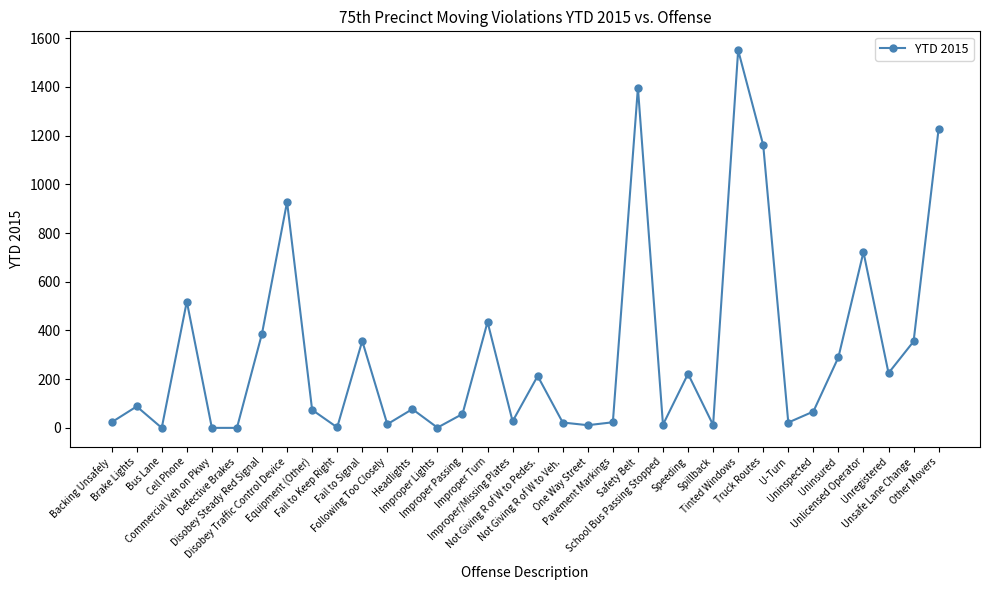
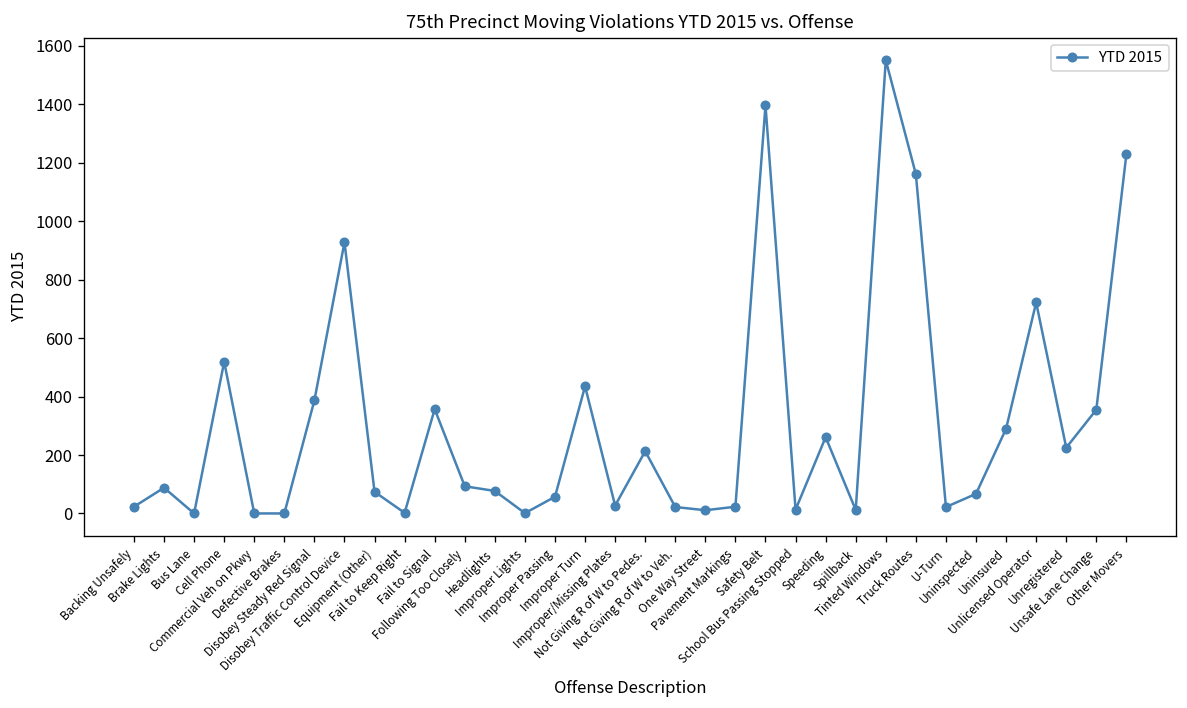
  {
    "Backing Unsafely": 20,
    "Brake Lights": 90,
    "Bus Lane": 0,
    "Cell Phone": 520,
    "Commercial Veh on Pkwy": 0,
    "Defective Brakes": 0,
    "Disobey Steady Red Signal": 390,
    "Disobey Traffic Control Device": 930,
    "Equipment (Other)": 70,
    "Fail to Keep Right": 0,
    "Fail to Signal": 360,
-   "Following Too Closely": 20,
+   "Following Too Closely": 90,
    "Headlights": 80,
    "Improper Lights": 0,
    "Improper Passing": 60,
    "Improper Turn": 440,
    "Improper/Missing Plates": 30,
    "Not Giving R of W to Pedes.": 210,
    "Not Giving R of W to Veh.": 20,
    "One Way Street": 10,
    "Pavement Markings": 20,
    "Safety Belt": 1400,
    "School Bus Passing Stopped": 10,
-   "Speeding": 220,
+   "Speeding": 260,
    "Spillback": 10,
    "Tinted Windows": 1550,
    "Truck Routes": 1160,
    "U-Turn": 20,
    "Uninspected": 70,
    "Uninsured": 290,
    "Unlicensed Operator": 720,
    "Unregistered": 230,
    "Unsafe Lane Change": 360,
    "Other Movers": 1230
  }
